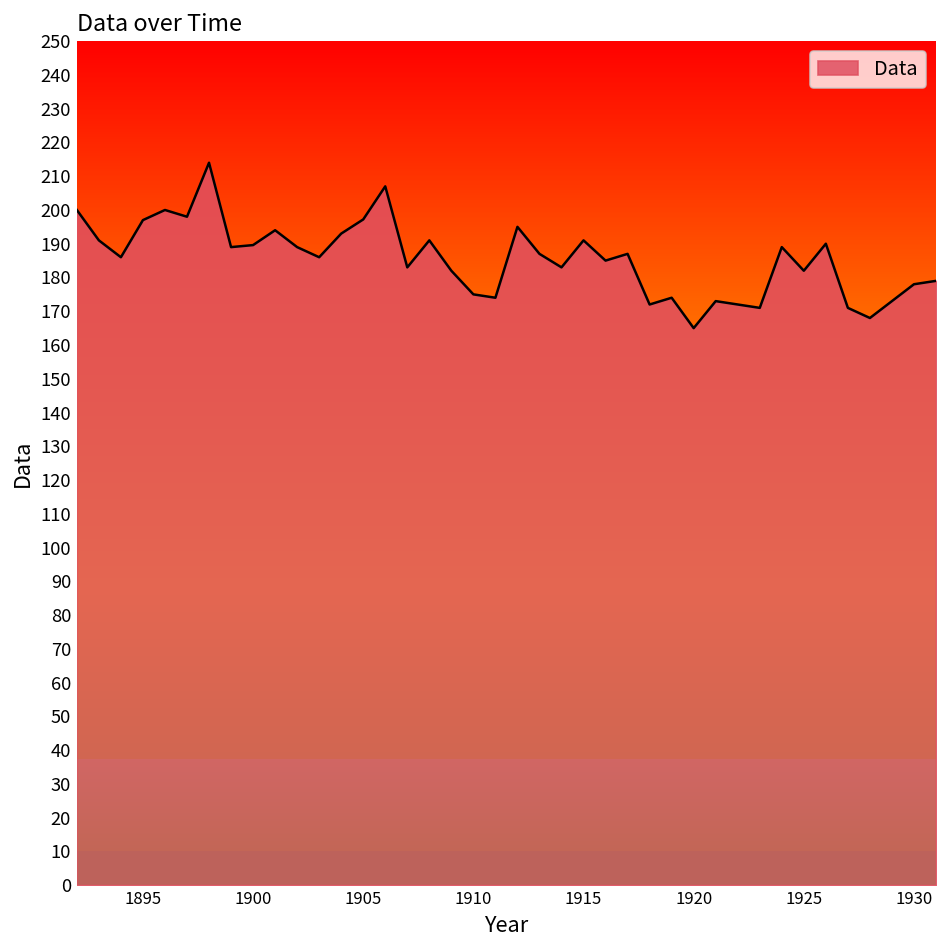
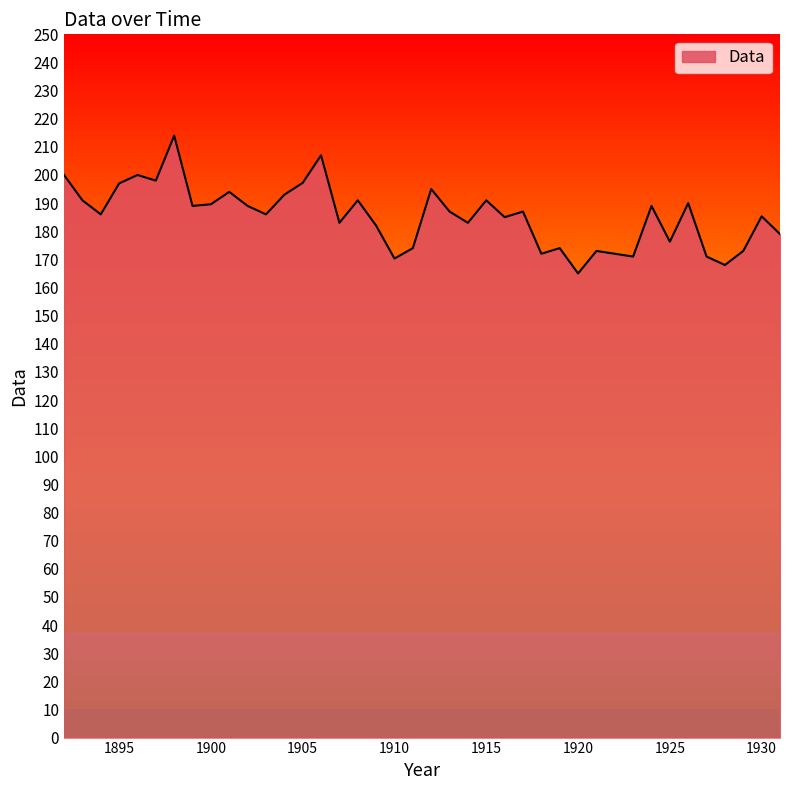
  {
    "1895": 197,
    "1900": 190,
    "1905": 197,
-   "1910": 175,
+   "1910": 170,
    "1915": 191,
    "1920": 165,
-   "1925": 182,
-   "1930": 178
+   "1925": 176,
+   "1930": 185
  }
